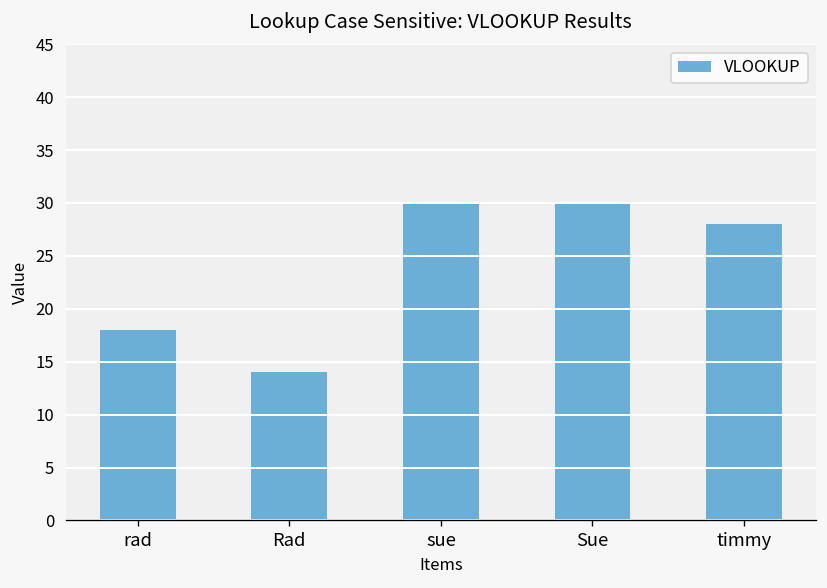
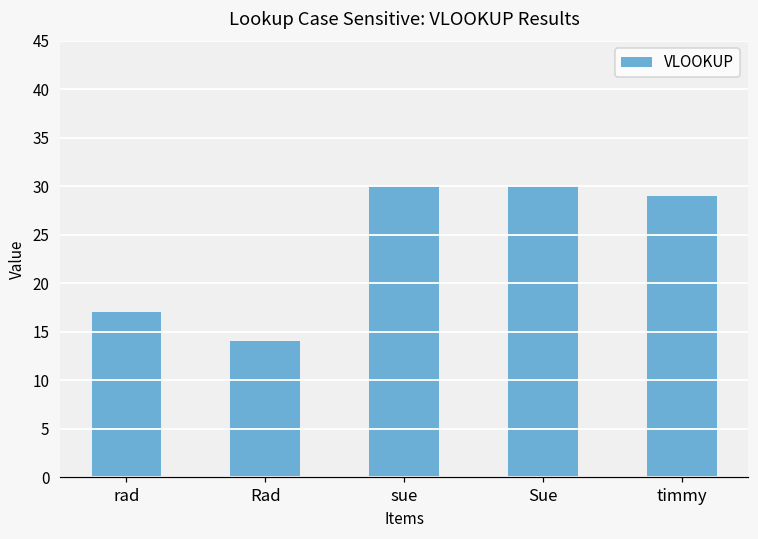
  {
-   "rad": 18,
+   "rad": 17,
    "Rad": 14,
    "sue": 30,
    "Sue": 30,
-   "timmy": 28
+   "timmy": 29
  }
